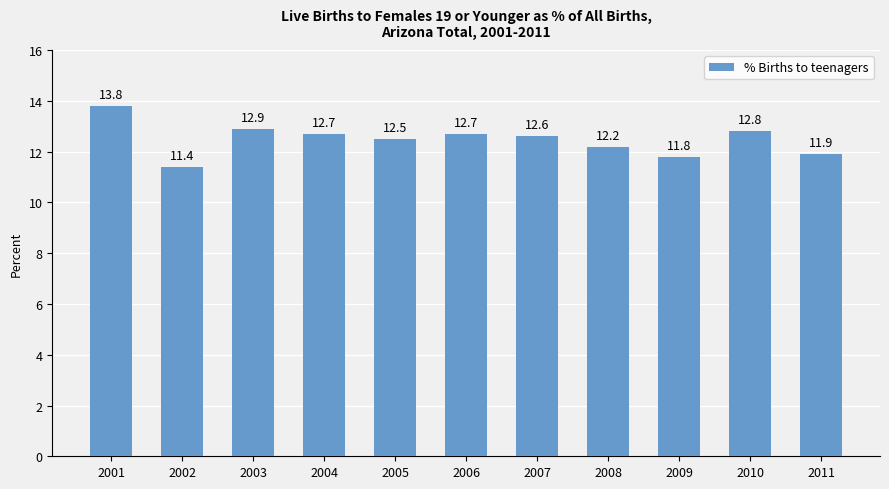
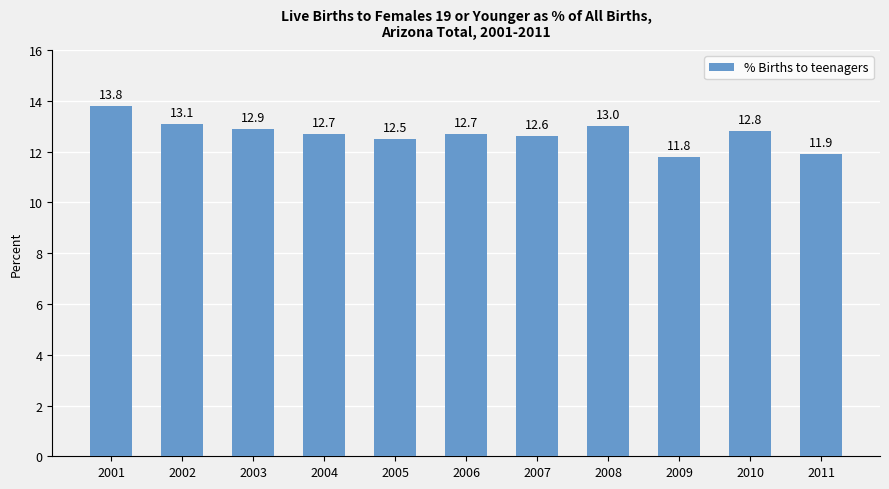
  {
    "2001": 13.8,
-   "2002": 11.4,
+   "2002": 13.1,
    "2003": 12.9,
    "2004": 12.7,
    "2005": 12.5,
    "2006": 12.7,
    "2007": 12.6,
-   "2008": 12.2,
+   "2008": 13.0,
    "2009": 11.8,
    "2010": 12.8,
    "2011": 11.9
  }
